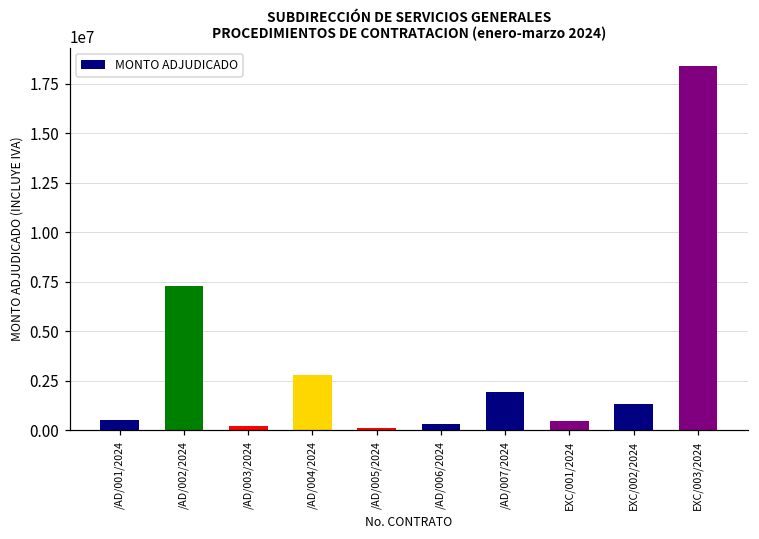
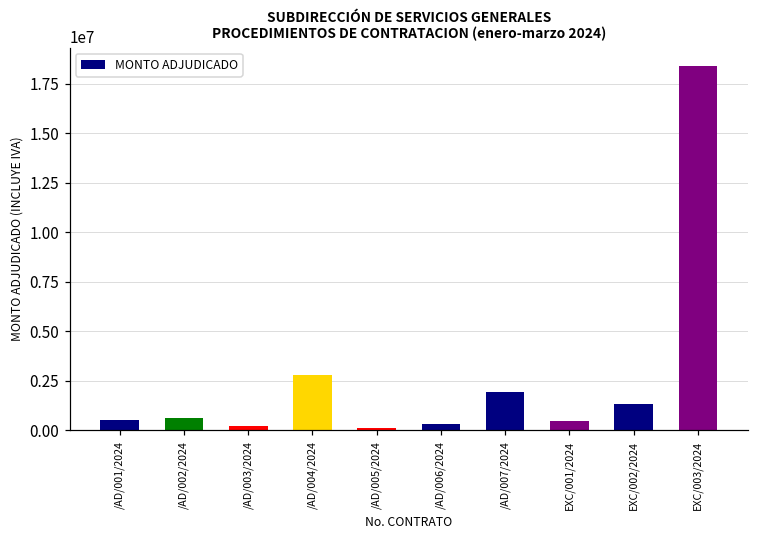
  {
    "/AD/001/2024": 600000,
-   "/AD/002/2024": 7300000,
+   "/AD/002/2024": 600000,
    "/AD/003/2024": 200000,
    "/AD/004/2024": 2800000,
    "/AD/006/2024": 300000,
    "/AD/007/2024": 1900000,
    "EXC/001/2024": 500000,
    "EXC/002/2024": 1300000,
    "EXC/003/2024": 18400000
  }
